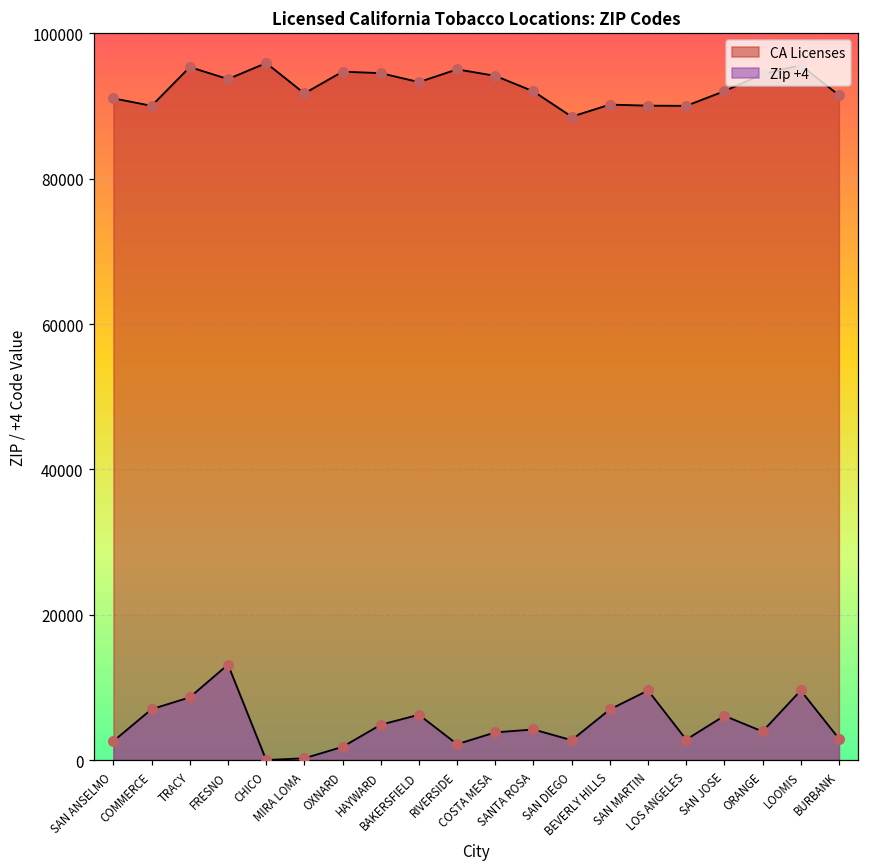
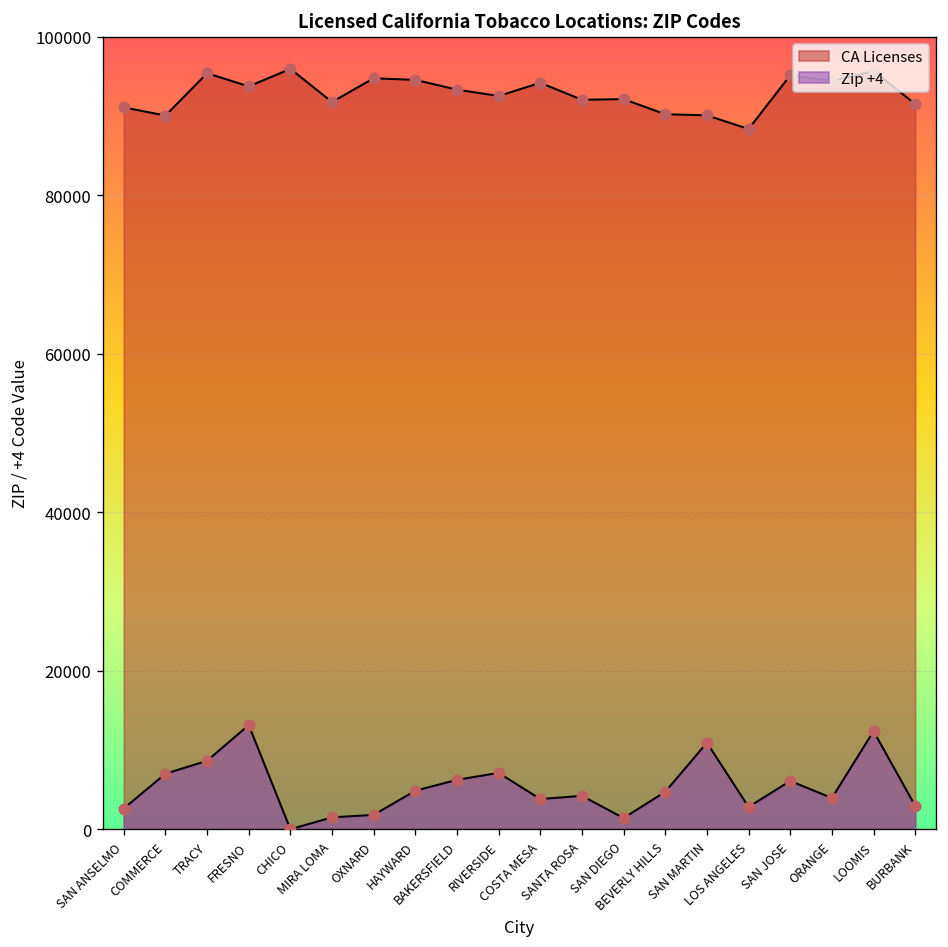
  {
    "CA Licenses": {
      "SAN ANSELMO": 91000,
      "COMMERCE": 90000,
      "TRACY": 95000,
      "FRESNO": 94000,
      "CHICO": 96000,
      "MIRA LOMA": 92000,
      "OXNARD": 95000,
      "HAYWARD": 95000,
      "BAKERSFIELD": 93000,
-     "RIVERSIDE": 95000,
+     "RIVERSIDE": 93000,
      "COSTA MESA": 94000,
      "SANTA ROSA": 92000,
-     "SAN DIEGO": 89000,
+     "SAN DIEGO": 92000,
      "BEVERLY HILLS": 90000,
      "SAN MARTIN": 90000,
-     "LOS ANGELES": 90000,
-     "SAN JOSE": 92000,
+     "LOS ANGELES": 88000,
+     "SAN JOSE": 95000,
      "BURBANK": 92000
    },
    "Zip +4": {
      "SAN ANSELMO": 3000,
      "COMMERCE": 7000,
      "TRACY": 9000,
      "FRESNO": 13000,
      "CHICO": 0,
-     "MIRA LOMA": 0,
+     "MIRA LOMA": 1000,
      "OXNARD": 2000,
      "HAYWARD": 5000,
      "BAKERSFIELD": 6000,
-     "RIVERSIDE": 2000,
+     "RIVERSIDE": 7000,
      "COSTA MESA": 4000,
      "SANTA ROSA": 4000,
-     "SAN DIEGO": 3000,
-     "BEVERLY HILLS": 7000,
-     "SAN MARTIN": 10000,
+     "SAN DIEGO": 1000,
+     "BEVERLY HILLS": 5000,
+     "SAN MARTIN": 11000,
      "LOS ANGELES": 3000,
      "SAN JOSE": 6000,
      "ORANGE": 4000,
-     "LOOMIS": 10000,
+     "LOOMIS": 12000,
      "BURBANK": 3000
    }
  }
